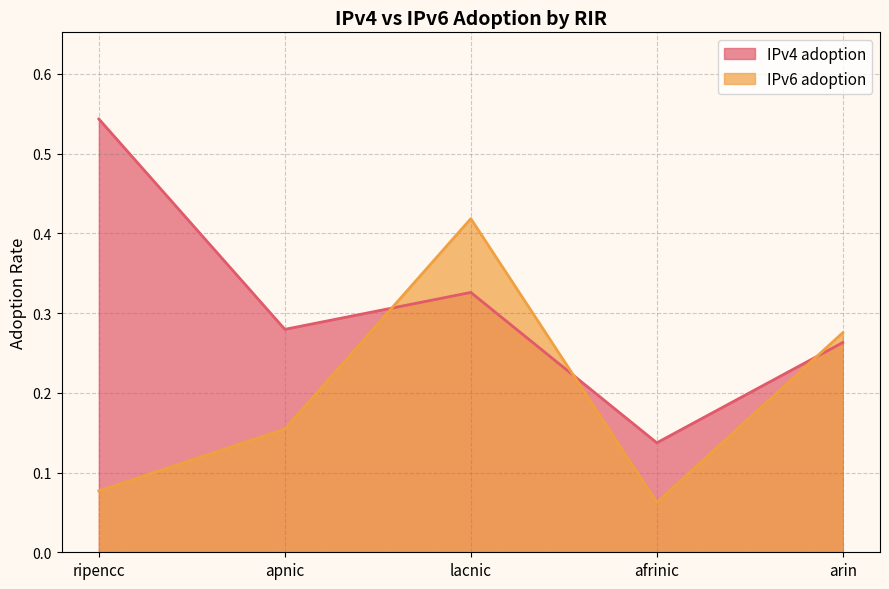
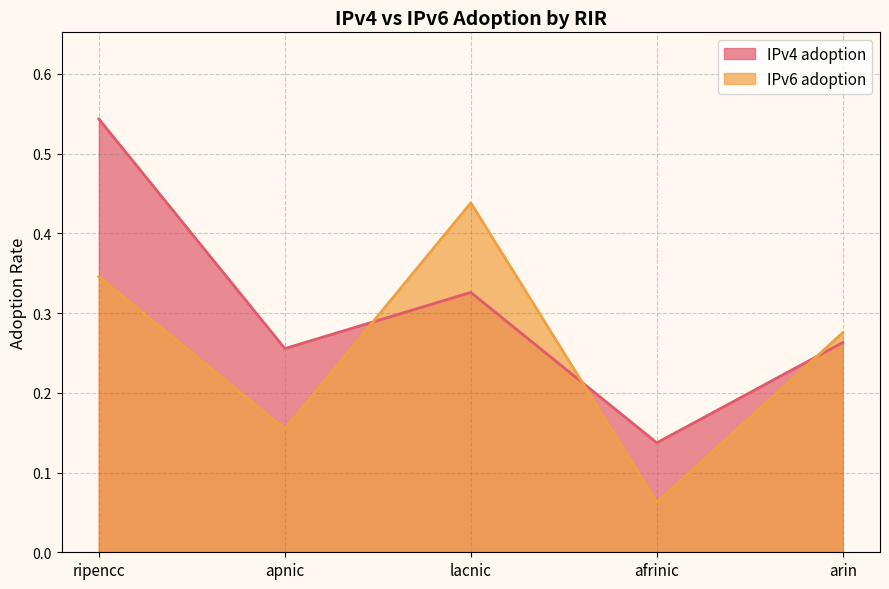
  {
    "IPv4 adoption": {
      "ripencc": 0.54,
-     "apnic": 0.28,
+     "apnic": 0.26,
      "lacnic": 0.33,
      "afrinic": 0.14,
      "arin": 0.26
    },
    "IPv6 adoption": {
-     "ripencc": 0.08,
+     "ripencc": 0.35,
      "apnic": 0.15,
-     "lacnic": 0.42,
+     "lacnic": 0.44,
      "afrinic": 0.06,
      "arin": 0.28
    }
  }
